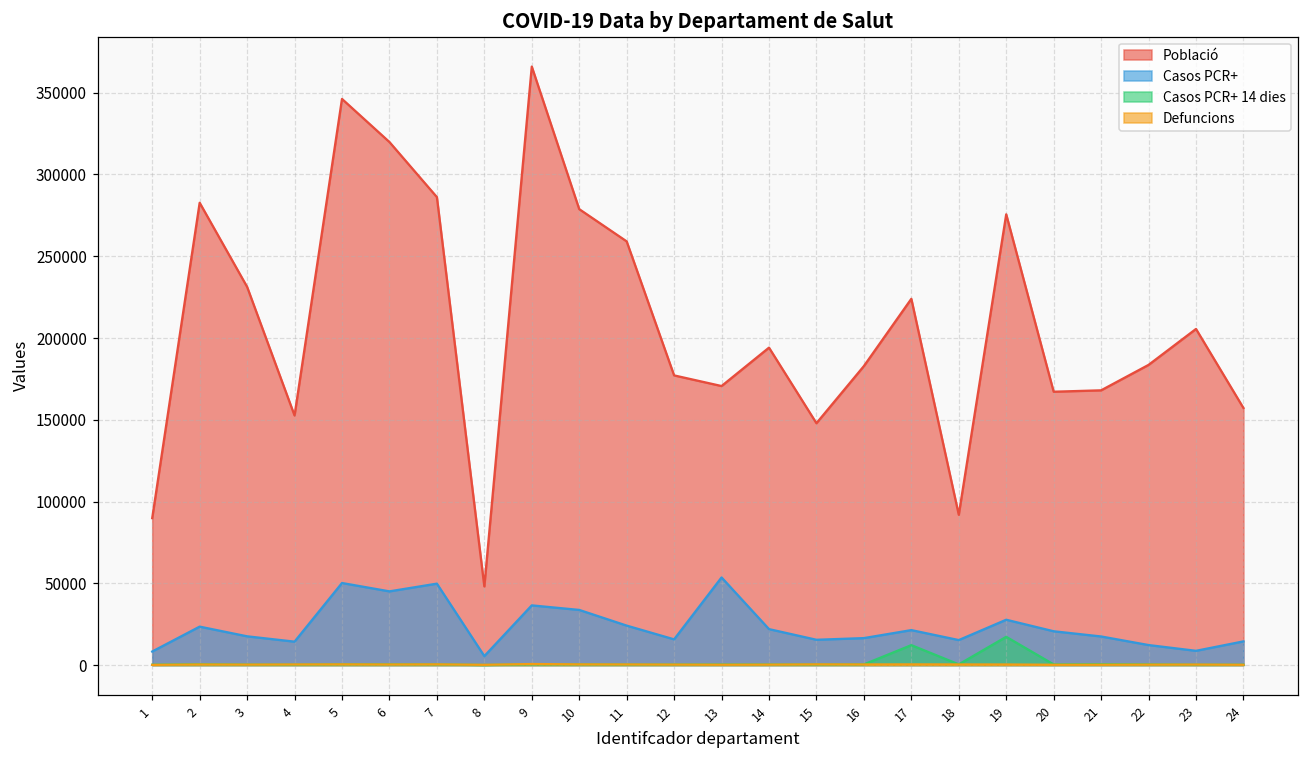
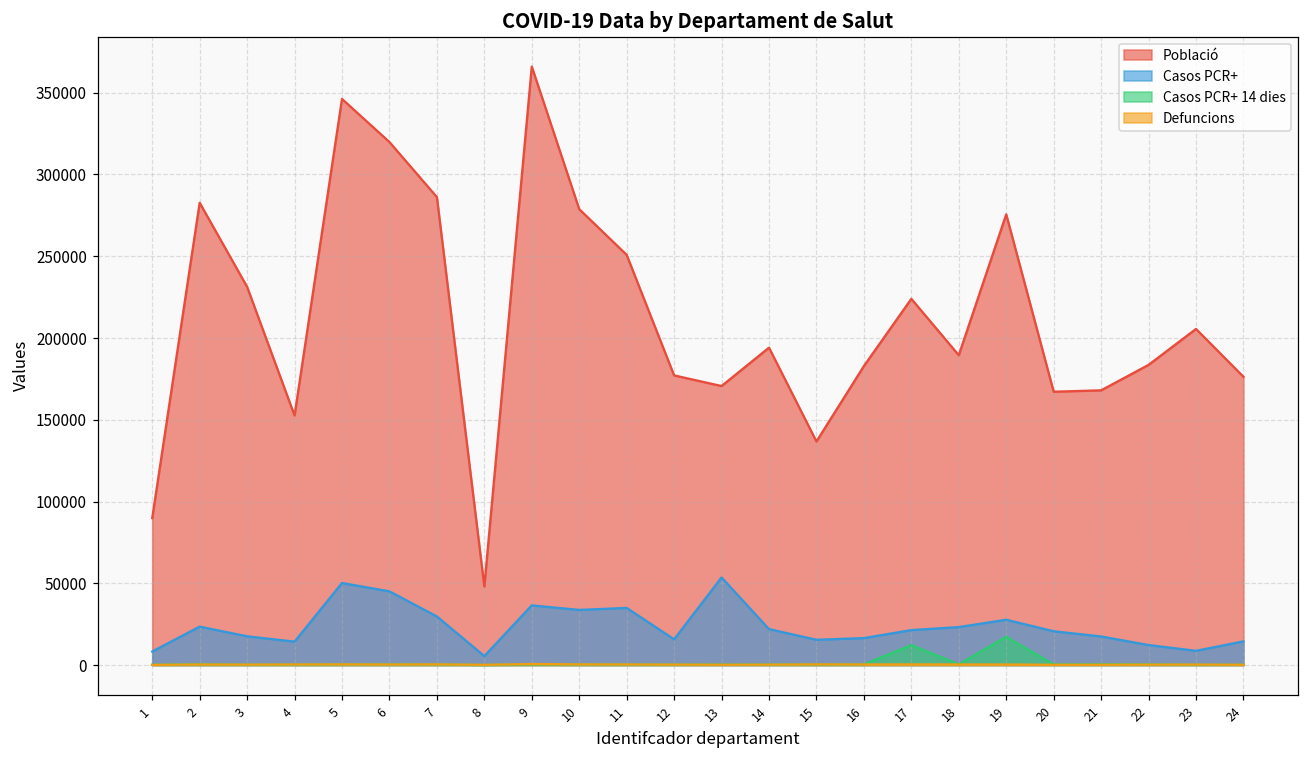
  {
    "Població": {
      "1": 90000,
      "2": 283000,
      "3": 231000,
      "4": 153000,
      "5": 346000,
      "6": 320000,
      "7": 286000,
      "8": 48000,
      "9": 366000,
      "10": 279000,
-     "11": 259000,
+     "11": 251000,
      "12": 177000,
      "13": 171000,
      "14": 194000,
-     "15": 148000,
+     "15": 137000,
      "16": 183000,
      "17": 224000,
-     "18": 92000,
+     "18": 189000,
      "19": 276000,
      "20": 167000,
      "21": 168000,
      "22": 184000,
      "23": 206000,
-     "24": 157000
+     "24": 176000
    },
    "Casos PCR+": {
      "1": 8000,
      "2": 24000,
      "3": 18000,
      "4": 14000,
      "5": 50000,
      "6": 45000,
-     "7": 50000,
+     "7": 30000,
      "8": 5000,
      "9": 37000,
      "10": 34000,
-     "11": 24000,
+     "11": 35000,
      "12": 16000,
      "13": 54000,
      "14": 22000,
      "15": 15000,
      "16": 16000,
      "17": 21000,
-     "18": 15000,
+     "18": 23000,
      "19": 28000,
      "20": 21000,
      "21": 17000,
      "22": 12000,
      "23": 9000,
      "24": 14000
    },
    "Casos PCR+ 14 dies": {
      "17": 12000,
      "19": 17000
    },
    "Defuncions": {
      "17": 0,
      "19": 0
    }
  }
